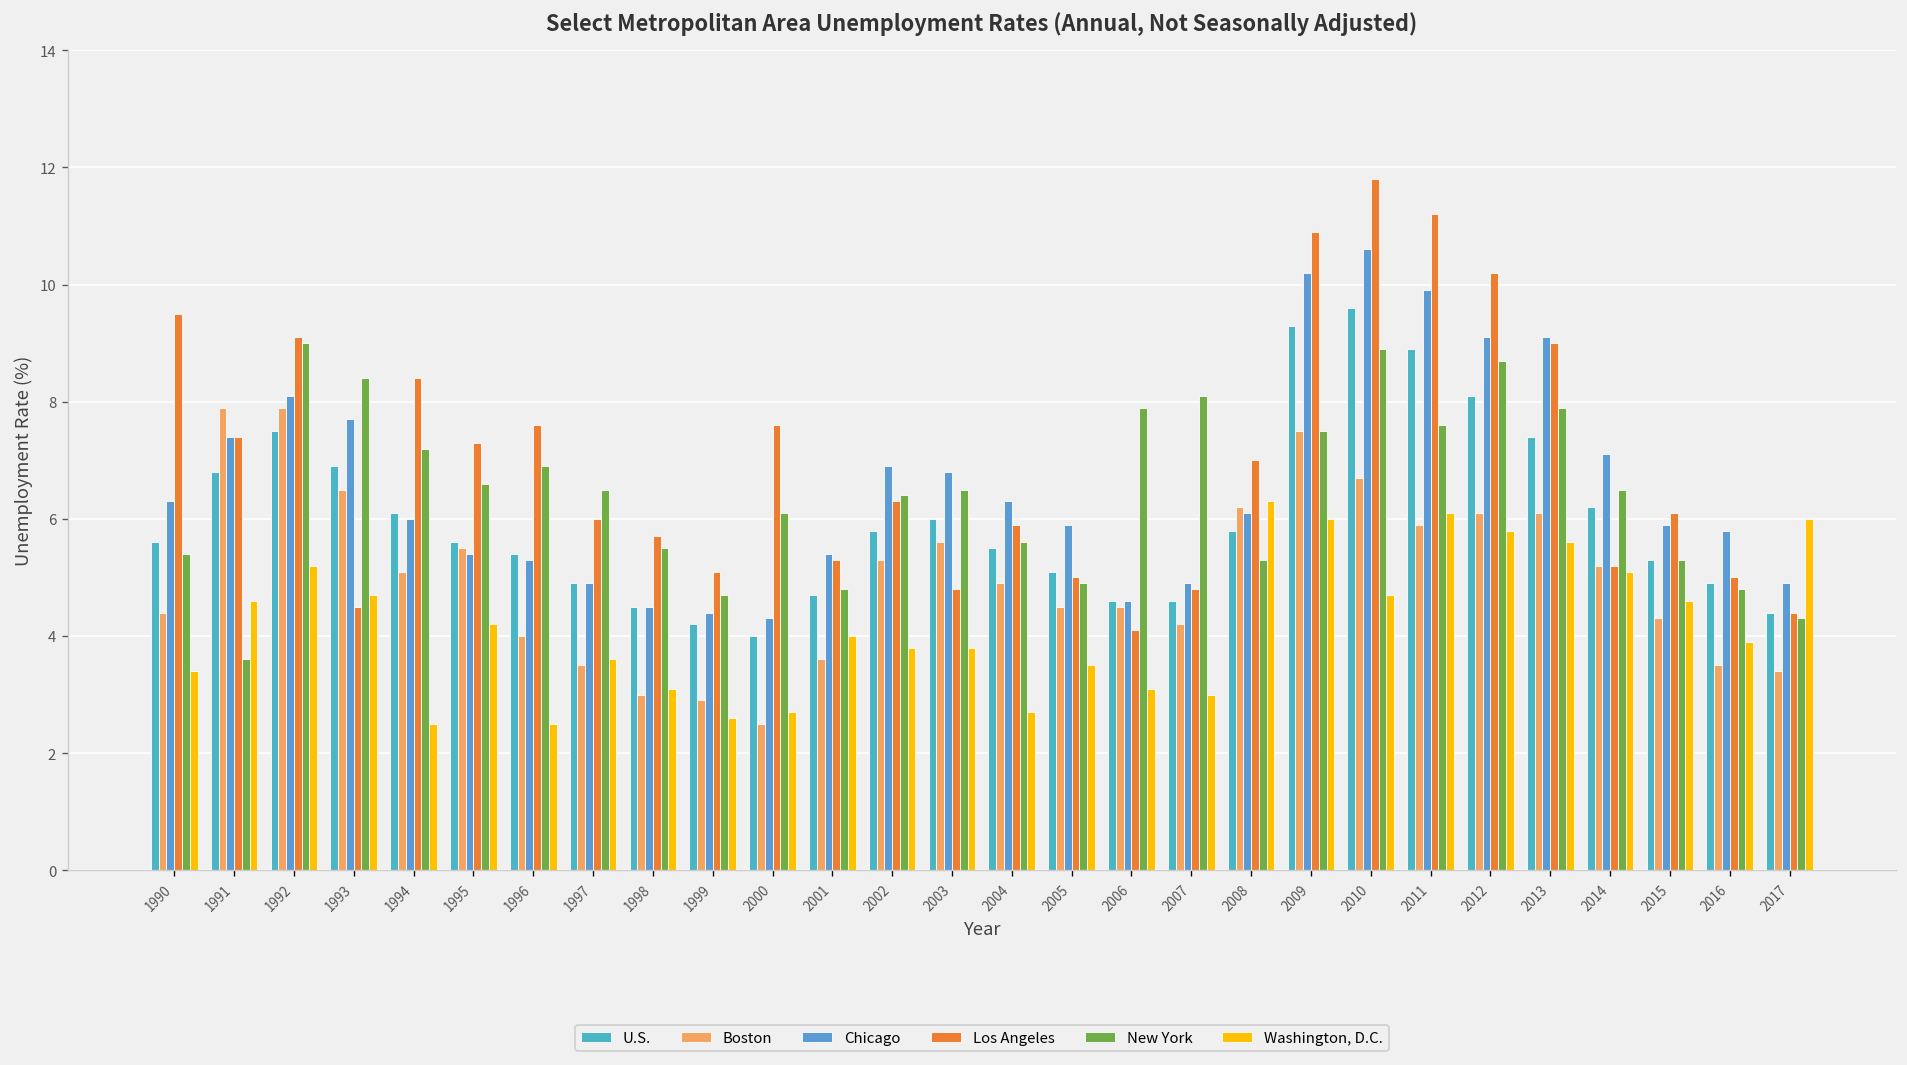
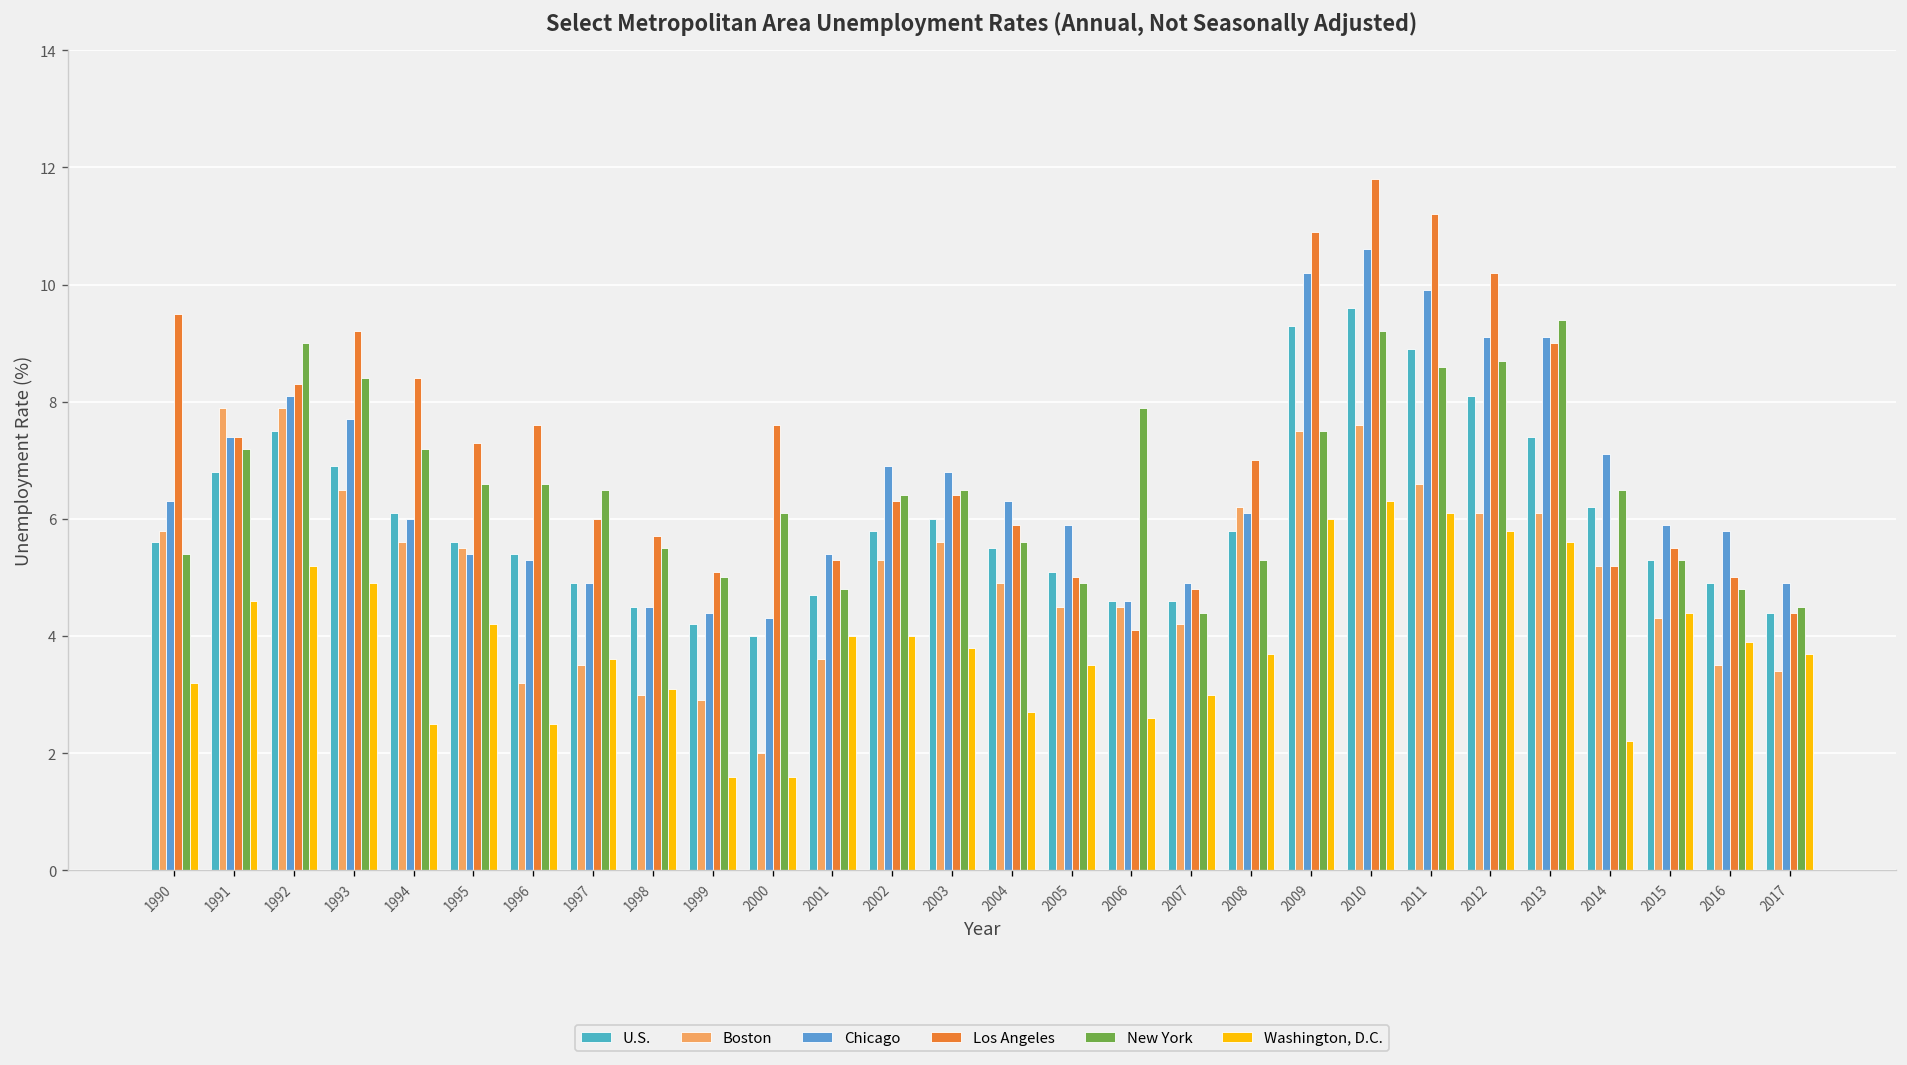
  {
    "Boston": {
-     "1990": 4.4,
+     "1990": 5.8,
      "1991": 7.9,
      "1992": 7.9,
      "1993": 6.5,
-     "1994": 5.1,
+     "1994": 5.6,
      "1995": 5.5,
-     "1996": 4.0,
+     "1996": 3.2,
      "1997": 3.5,
      "1998": 3.0,
      "1999": 2.9,
-     "2000": 2.5,
+     "2000": 2.0,
      "2001": 3.6,
      "2002": 5.3,
      "2003": 5.6,
      "2004": 4.9,
      "2005": 4.5,
      "2006": 4.5,
      "2007": 4.2,
      "2008": 6.2,
      "2009": 7.5,
-     "2010": 6.7,
-     "2011": 5.9,
+     "2010": 7.6,
+     "2011": 6.6,
      "2012": 6.1,
      "2013": 6.1,
      "2014": 5.2,
      "2015": 4.3,
      "2016": 3.5,
      "2017": 3.4
    },
    "Los Angeles": {
      "1990": 9.5,
      "1991": 7.4,
-     "1992": 9.1,
-     "1993": 4.5,
+     "1992": 8.3,
+     "1993": 9.2,
      "1994": 8.4,
      "1995": 7.3,
      "1996": 7.6,
      "1997": 6.0,
      "1998": 5.7,
      "1999": 5.1,
      "2000": 7.6,
      "2001": 5.3,
      "2002": 6.3,
-     "2003": 4.8,
+     "2003": 6.4,
      "2004": 5.9,
      "2005": 5.0,
      "2006": 4.1,
      "2007": 4.8,
      "2008": 7.0,
      "2009": 10.9,
      "2010": 11.8,
      "2011": 11.2,
      "2012": 10.2,
      "2013": 9.0,
      "2014": 5.2,
-     "2015": 6.1,
+     "2015": 5.5,
      "2016": 5.0,
      "2017": 4.4
    },
    "New York": {
      "1990": 5.4,
-     "1991": 3.6,
+     "1991": 7.2,
      "1992": 9.0,
      "1993": 8.4,
      "1994": 7.2,
      "1995": 6.6,
-     "1996": 6.9,
+     "1996": 6.6,
      "1997": 6.5,
      "1998": 5.5,
-     "1999": 4.7,
+     "1999": 5.0,
      "2000": 6.1,
      "2001": 4.8,
      "2002": 6.4,
      "2003": 6.5,
      "2004": 5.6,
      "2005": 4.9,
      "2006": 7.9,
-     "2007": 8.1,
+     "2007": 4.4,
      "2008": 5.3,
      "2009": 7.5,
-     "2010": 8.9,
-     "2011": 7.6,
+     "2010": 9.2,
+     "2011": 8.6,
      "2012": 8.7,
-     "2013": 7.9,
+     "2013": 9.4,
      "2014": 6.5,
      "2015": 5.3,
      "2016": 4.8,
-     "2017": 4.3
+     "2017": 4.5
    },
    "Washington, D.C.": {
-     "1990": 3.4,
+     "1990": 3.2,
      "1991": 4.6,
      "1992": 5.2,
-     "1993": 4.7,
+     "1993": 4.9,
      "1994": 2.5,
      "1995": 4.2,
      "1996": 2.5,
      "1997": 3.6,
      "1998": 3.1,
-     "1999": 2.6,
-     "2000": 2.7,
+     "1999": 1.6,
+     "2000": 1.6,
      "2001": 4.0,
-     "2002": 3.8,
+     "2002": 4.0,
      "2003": 3.8,
      "2004": 2.7,
      "2005": 3.5,
-     "2006": 3.1,
+     "2006": 2.6,
      "2007": 3.0,
-     "2008": 6.3,
+     "2008": 3.7,
      "2009": 6.0,
-     "2010": 4.7,
+     "2010": 6.3,
      "2011": 6.1,
      "2012": 5.8,
      "2013": 5.6,
-     "2014": 5.1,
-     "2015": 4.6,
+     "2014": 2.2,
+     "2015": 4.4,
      "2016": 3.9,
-     "2017": 6.0
+     "2017": 3.7
    }
  }
